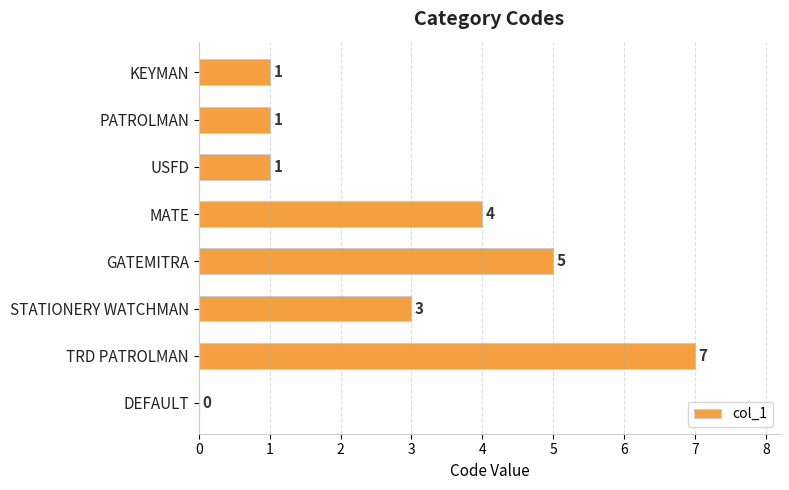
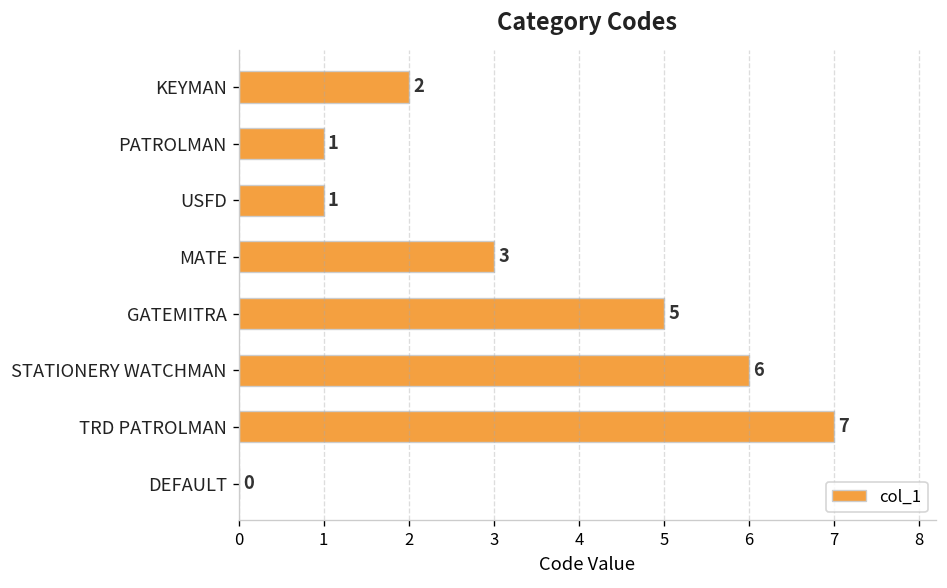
  {
-   "KEYMAN": 1,
+   "KEYMAN": 2,
    "PATROLMAN": 1,
    "USFD": 1,
-   "MATE": 4,
+   "MATE": 3,
    "GATEMITRA": 5,
-   "STATIONERY WATCHMAN": 3,
+   "STATIONERY WATCHMAN": 6,
    "TRD PATROLMAN": 7,
    "DEFAULT": 0
  }
